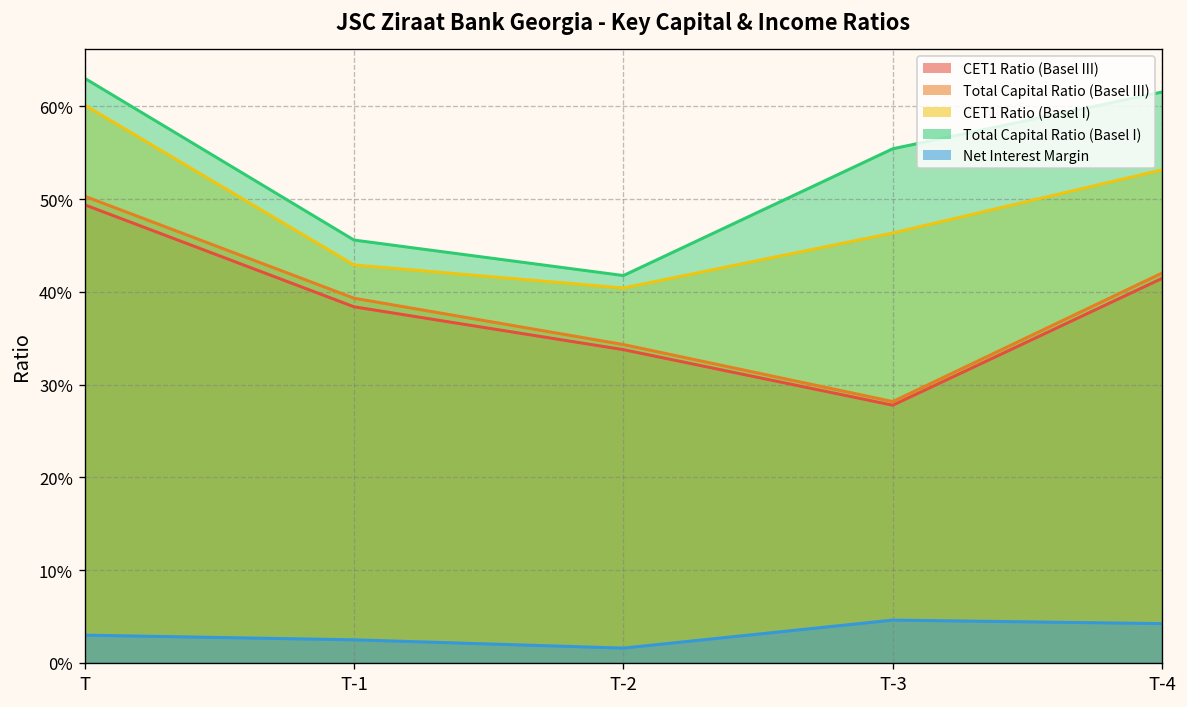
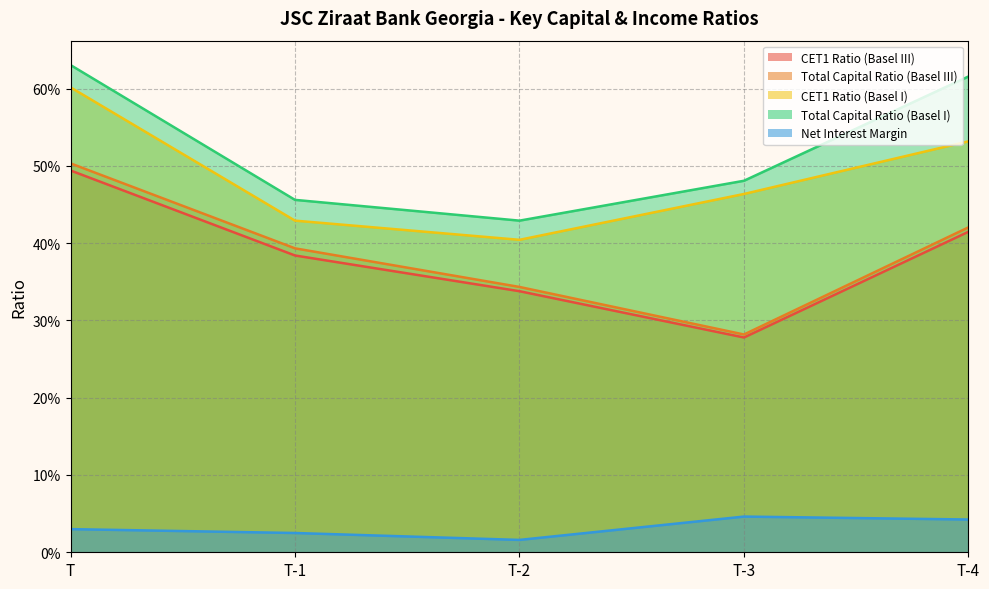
  {
    "Total Capital Ratio (Basel I)": {
      "T": "63%",
      "T-1": "46%",
-     "T-2": "42%",
-     "T-3": "55%",
+     "T-2": "43%",
+     "T-3": "48%",
      "T-4": "62%"
    },
    "Net Interest Margin": {
      "T": "3%",
      "T-1": "2%",
      "T-2": "2%",
      "T-3": "5%",
      "T-4": "4%"
    }
  }
